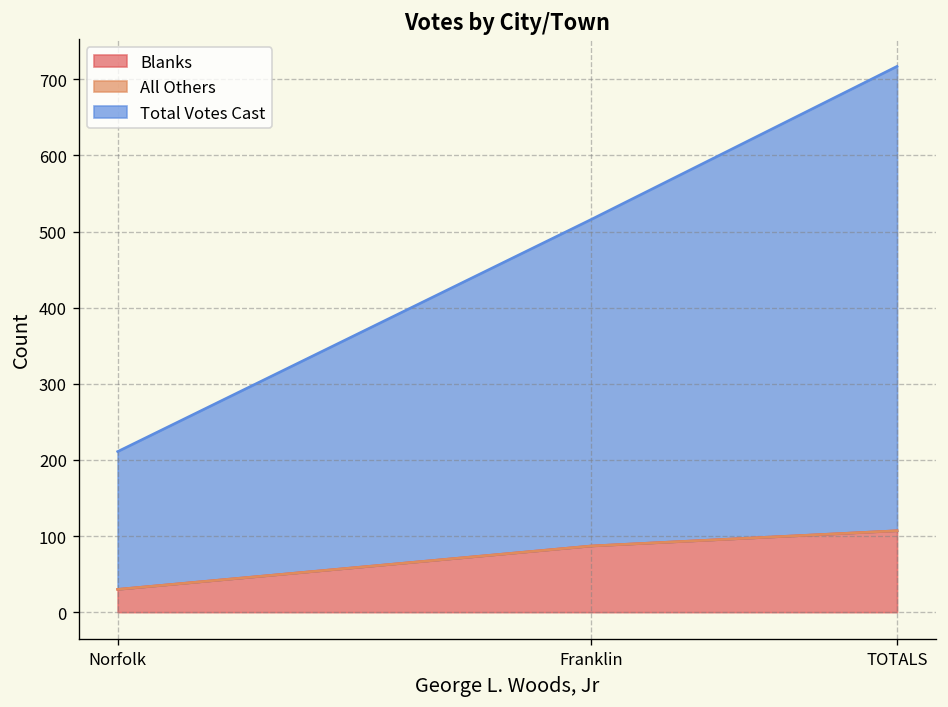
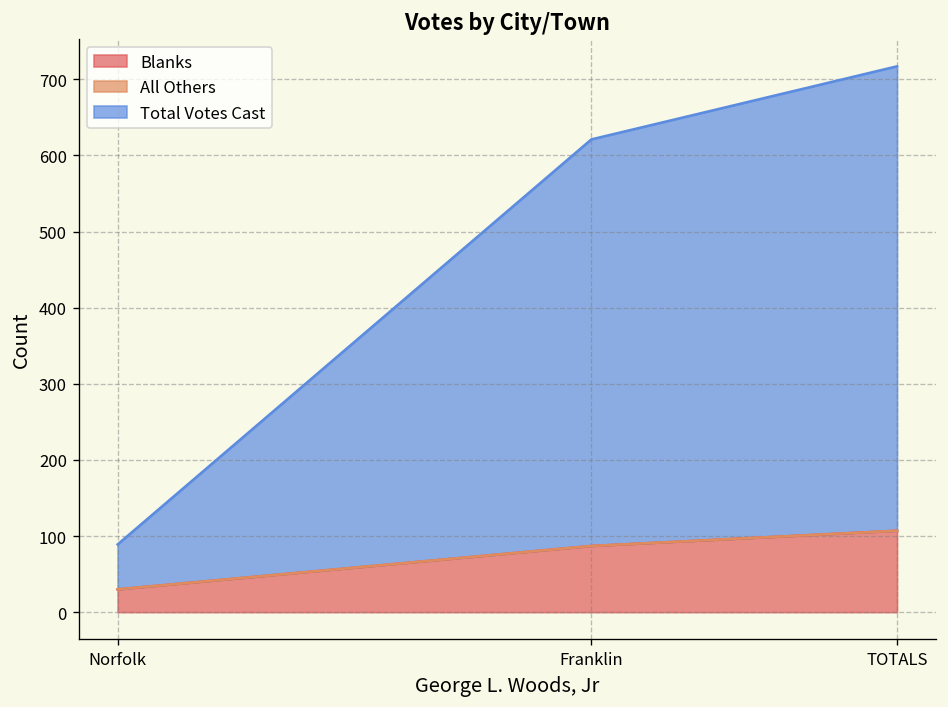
  {
    "All Others": {
      "Norfolk": 30,
      "Franklin": 90,
      "TOTALS": 110
    },
    "Total Votes Cast": {
-     "Norfolk": 180,
-     "Franklin": 430,
+     "Norfolk": 60,
+     "Franklin": 530,
      "TOTALS": 610
    }
  }
